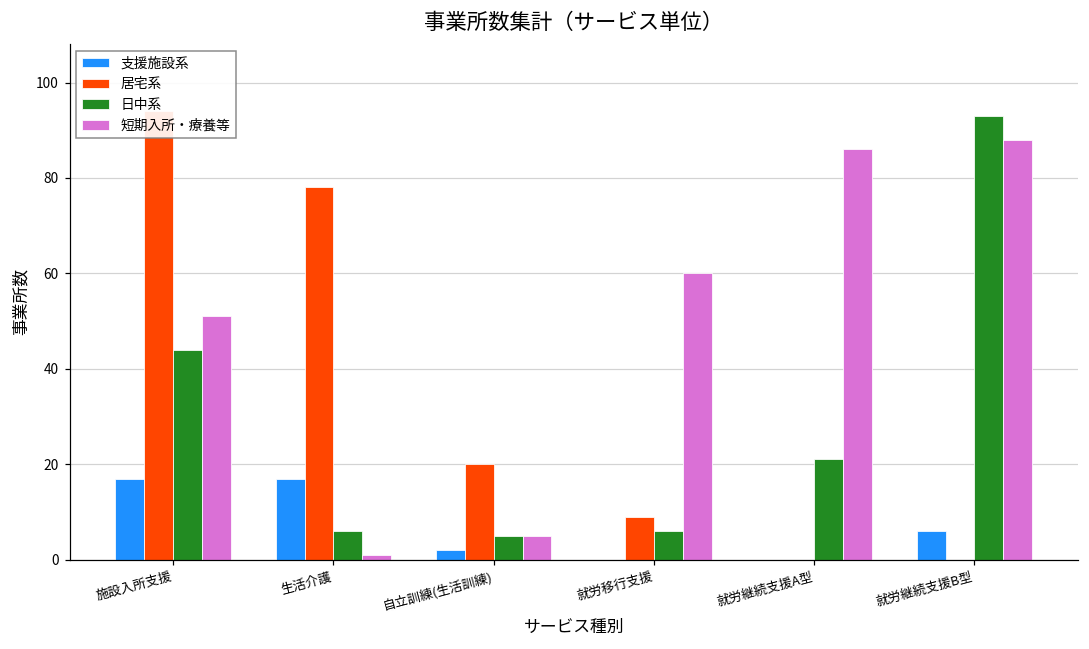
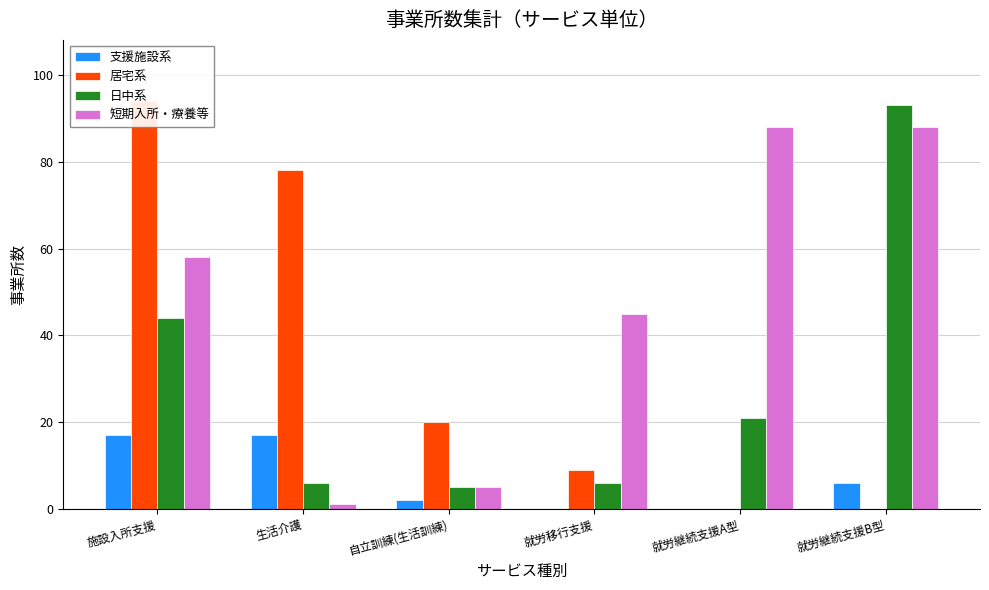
  {
    "支援施設系": {
      "施設入所支援": 17,
      "生活介護": 17,
      "自立訓練(生活訓練)": 2,
      "就労移行支援": 0,
      "就労継続支援A型": 0,
      "就労継続支援B型": 6
    },
    "居宅系": {
      "生活介護": 78,
      "自立訓練(生活訓練)": 20,
      "就労移行支援": 9,
      "就労継続支援A型": 0,
      "就労継続支援B型": 0
    },
    "日中系": {
      "施設入所支援": 44,
      "生活介護": 6,
      "自立訓練(生活訓練)": 5,
      "就労移行支援": 6,
      "就労継続支援A型": 21,
      "就労継続支援B型": 93
    },
    "短期入所・療養等": {
-     "施設入所支援": 51,
+     "施設入所支援": 58,
      "生活介護": 1,
      "自立訓練(生活訓練)": 5,
-     "就労移行支援": 60,
-     "就労継続支援A型": 86,
+     "就労移行支援": 45,
+     "就労継続支援A型": 88,
      "就労継続支援B型": 88
    }
  }
